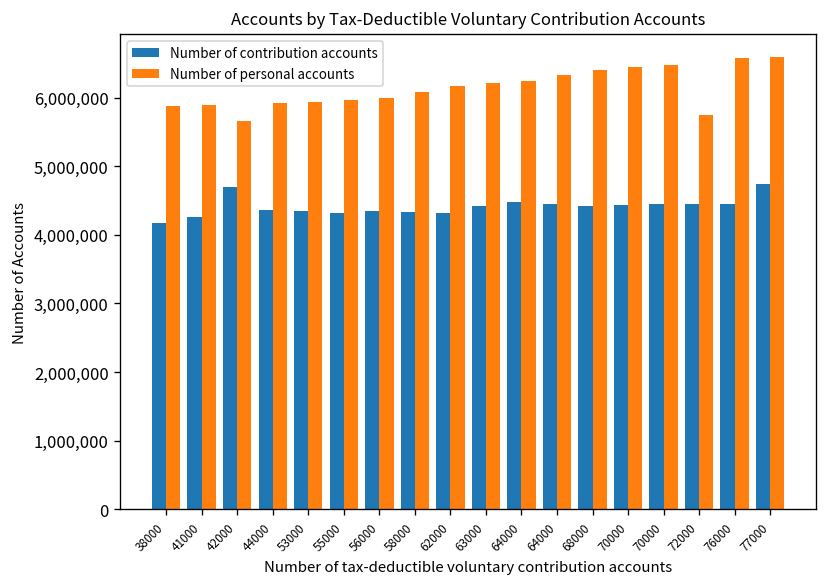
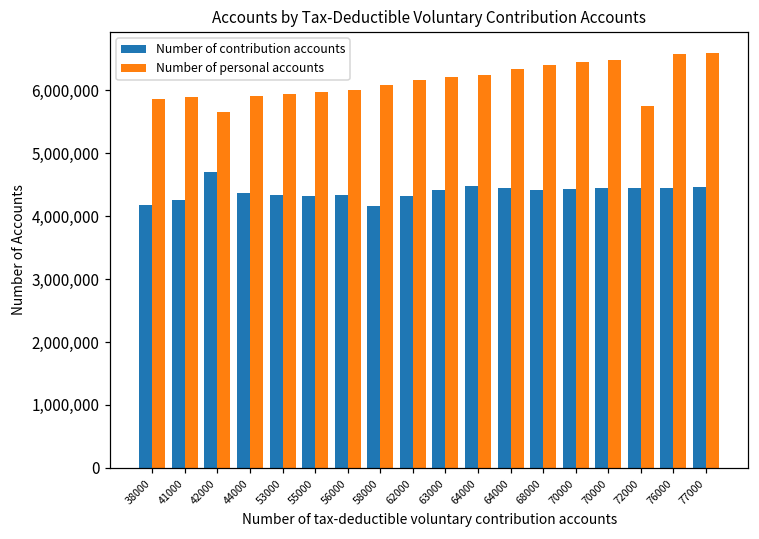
  {
    "Number of contribution accounts": {
      "38000": "4,200,000",
      "41000": "4,300,000",
      "42000": "4,700,000",
      "44000": "4,400,000",
      "53000": "4,300,000",
      "55000": "4,300,000",
      "56000": "4,300,000",
-     "58000": "4,300,000",
+     "58000": "4,200,000",
      "62000": "4,300,000",
      "63000": "4,400,000",
      "68000": "4,400,000",
      "72000": "4,400,000",
      "76000": "4,400,000",
-     "77000": "4,700,000"
+     "77000": "4,500,000"
    },
    "Number of personal accounts": {
      "38000": "5,900,000",
      "41000": "5,900,000",
      "42000": "5,700,000",
      "44000": "5,900,000",
      "53000": "5,900,000",
      "55000": "6,000,000",
      "56000": "6,000,000",
      "58000": "6,100,000",
      "62000": "6,200,000",
      "63000": "6,200,000",
      "68000": "6,400,000",
      "72000": "5,700,000",
      "76000": "6,600,000",
      "77000": "6,600,000"
    }
  }
